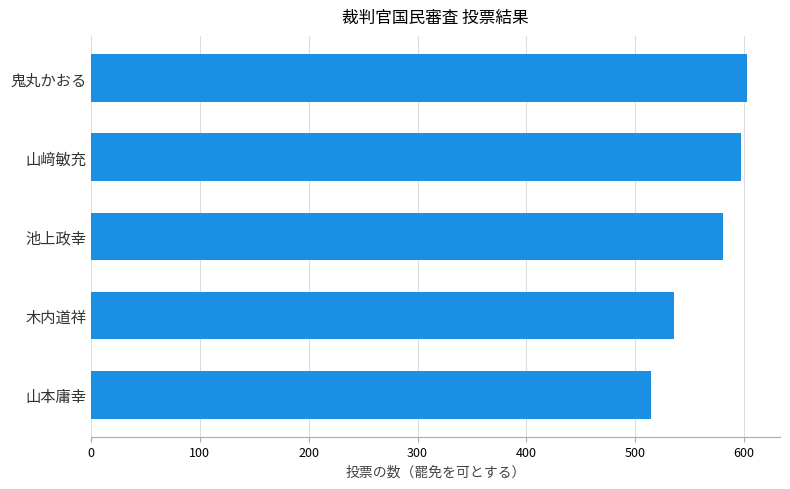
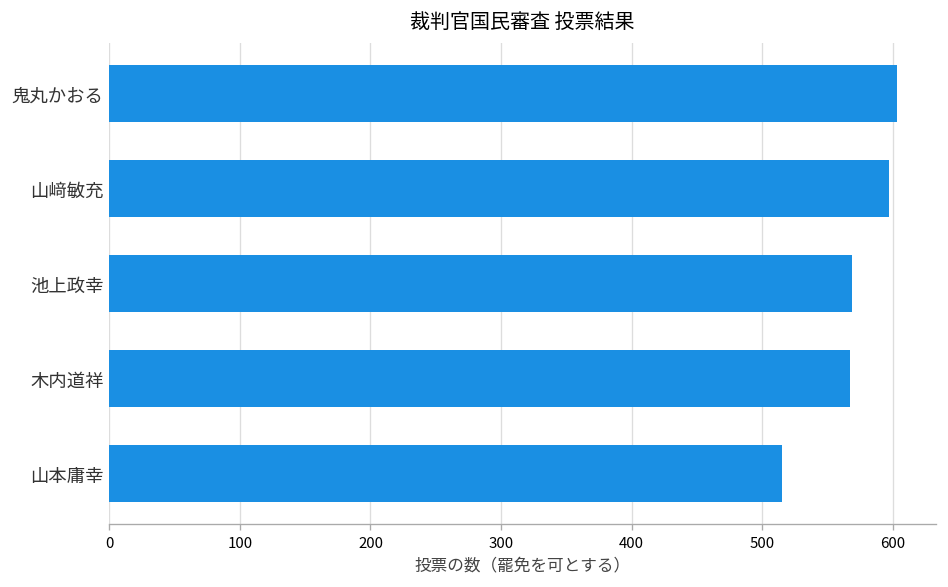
  {
    "鬼丸かおる": 603,
    "山﨑敏充": 597,
-   "池上政幸": 581,
-   "木内道祥": 536,
+   "池上政幸": 569,
+   "木内道祥": 567,
    "山本庸幸": 515
  }
